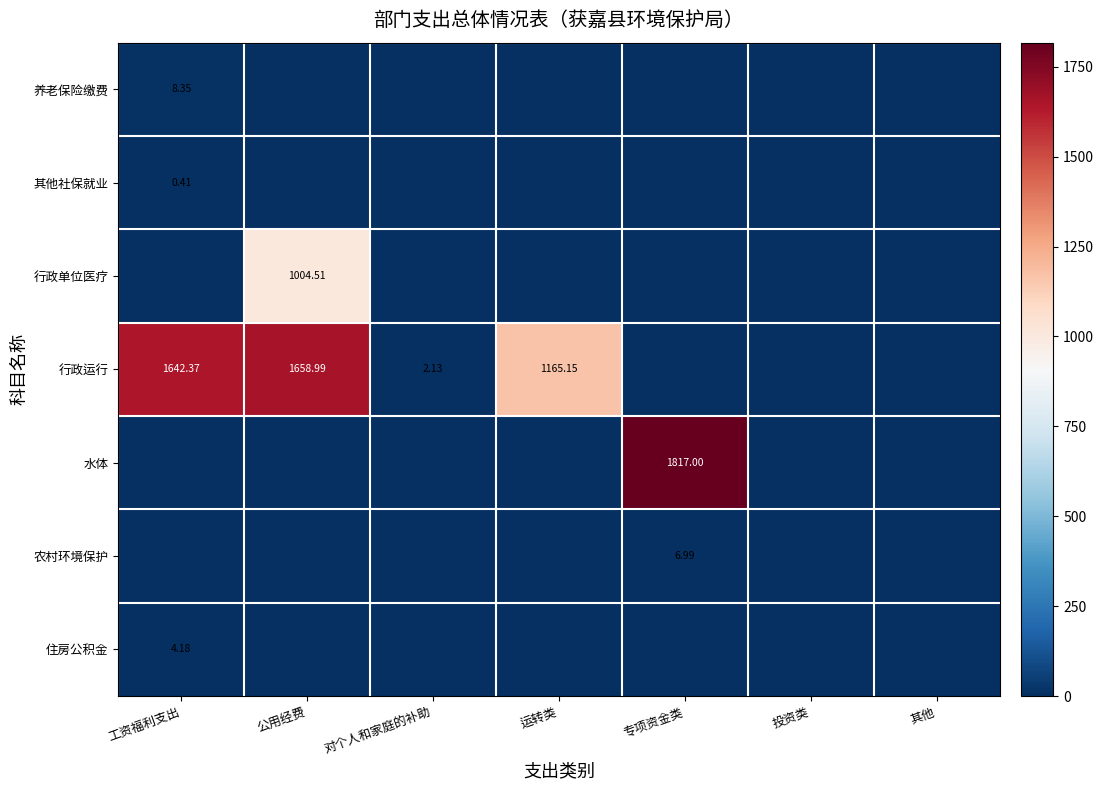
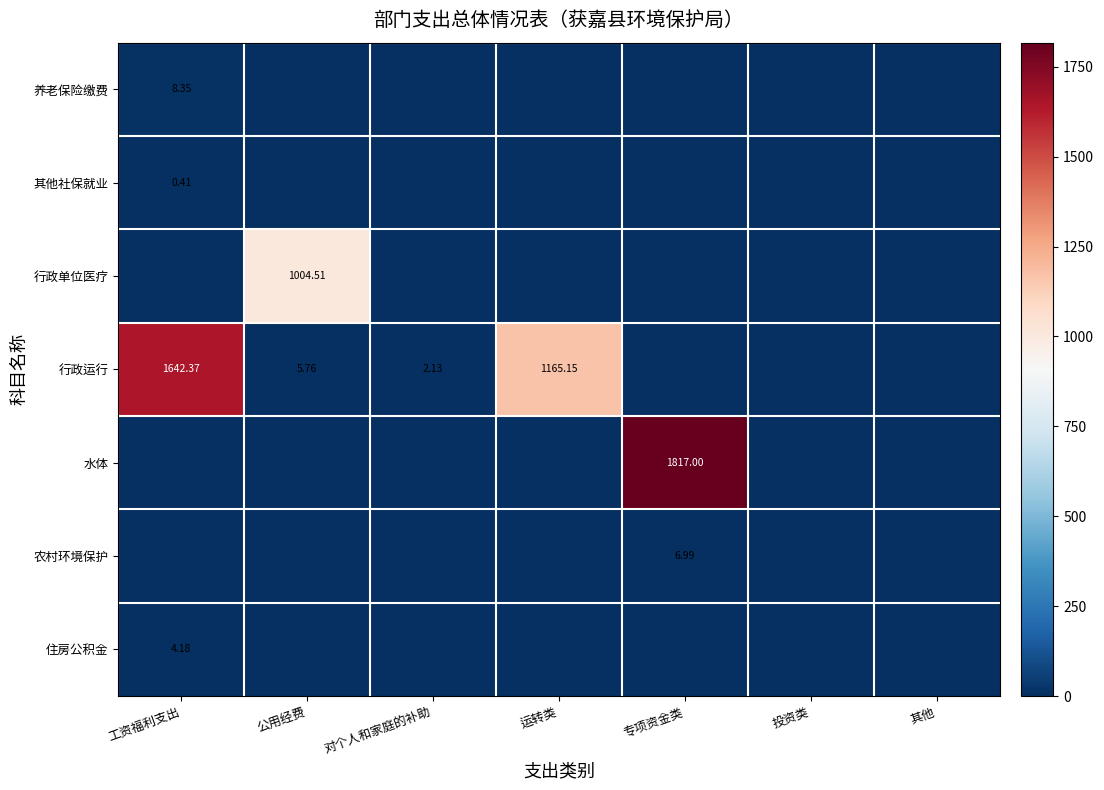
  {
    "养老保险缴费": {
      "工资福利支出": 8.35
    },
    "其他社保就业": {
      "工资福利支出": 0.41
    },
    "行政单位医疗": {
      "公用经费": 1004.51
    },
    "行政运行": {
      "工资福利支出": 1642.37,
-     "公用经费": 1658.99,
+     "公用经费": 5.76,
      "对个人和家庭的补助": 2.13,
      "运转类": 1165.15
    },
    "水体": {
      "专项资金类": 1817.00
    },
    "农村环境保护": {
      "专项资金类": 6.99
    },
    "住房公积金": {
      "工资福利支出": 4.18
    }
  }
